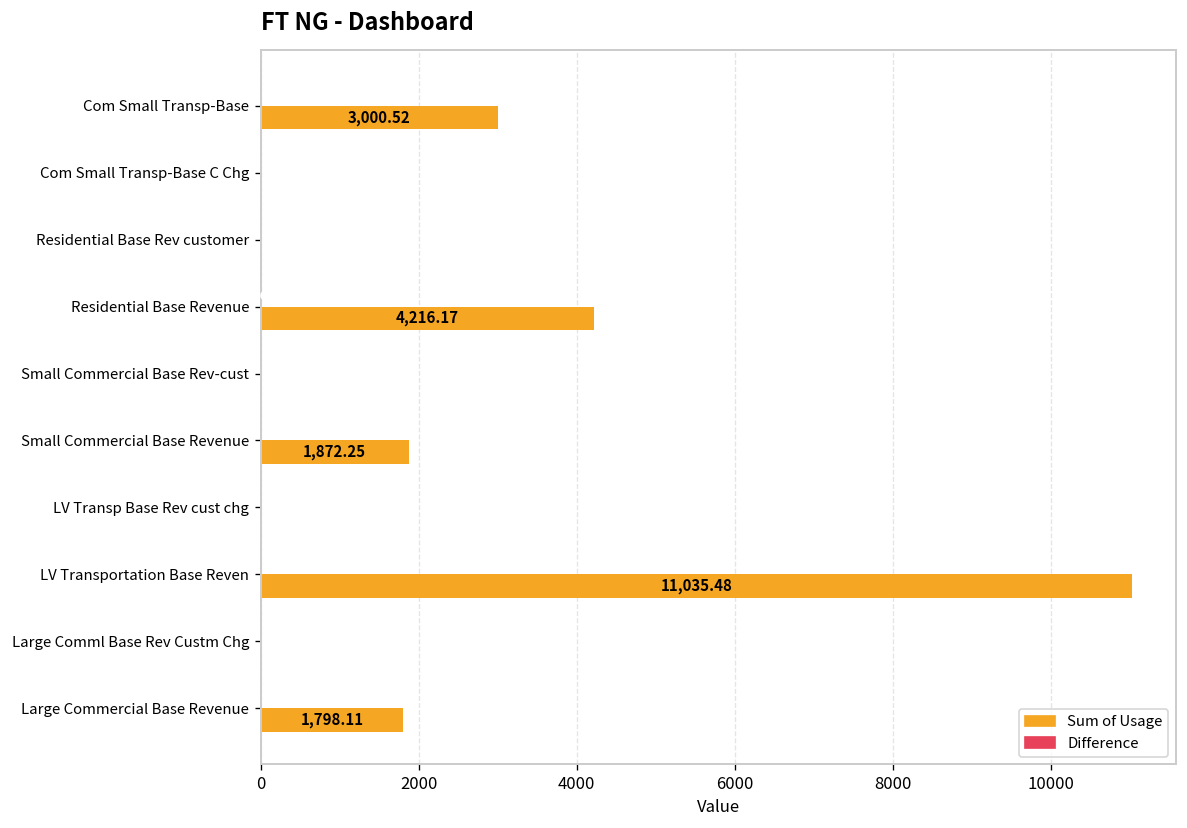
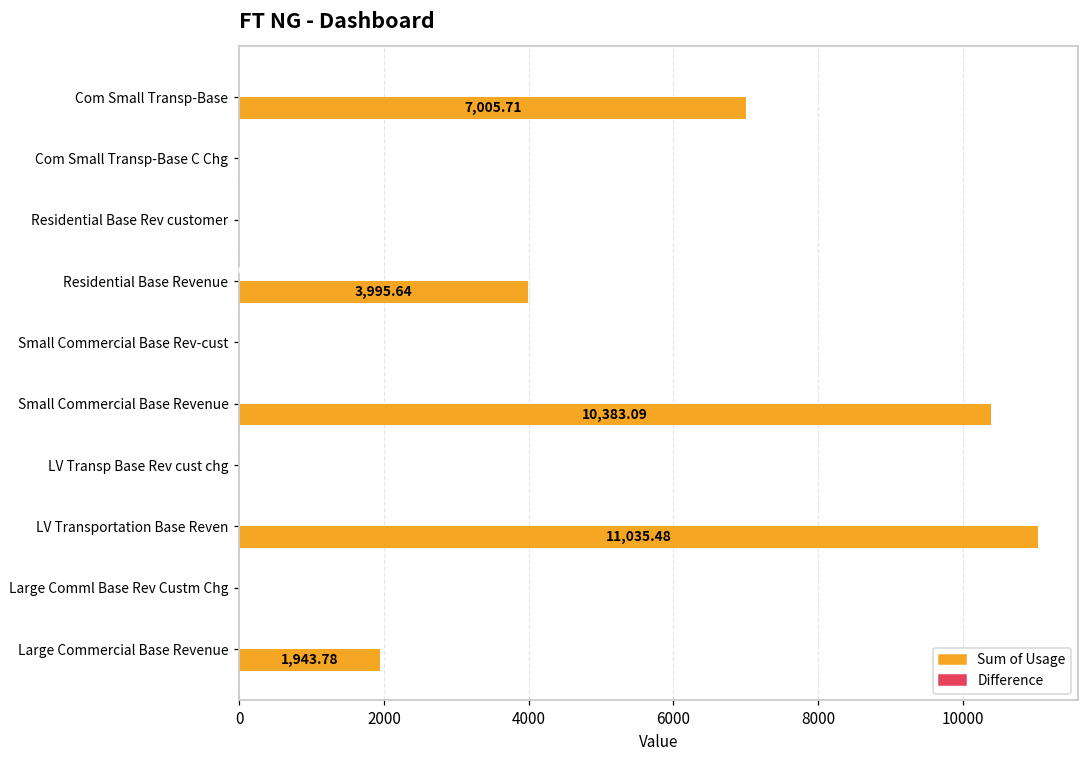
  {
    "Sum of Usage": {
-     "Com Small Transp-Base": "3,000.52",
-     "Residential Base Revenue": "4,216.17",
-     "Small Commercial Base Revenue": "1,872.25",
+     "Com Small Transp-Base": "7,005.71",
+     "Residential Base Revenue": "3,995.64",
+     "Small Commercial Base Revenue": "10,383.09",
      "LV Transportation Base Reven": "11,035.48",
-     "Large Commercial Base Revenue": "1,798.11"
+     "Large Commercial Base Revenue": "1,943.78"
    },
    "Difference": {
      "Com Small Transp-Base": "0",
      "Com Small Transp-Base C Chg": "0",
      "Residential Base Rev customer": "0",
      "Small Commercial Base Rev-cust": "0",
      "Small Commercial Base Revenue": "0",
      "LV Transp Base Rev cust chg": "0",
      "LV Transportation Base Reven": "0",
      "Large Comml Base Rev Custm Chg": "0",
      "Large Commercial Base Revenue": "0"
    }
  }
